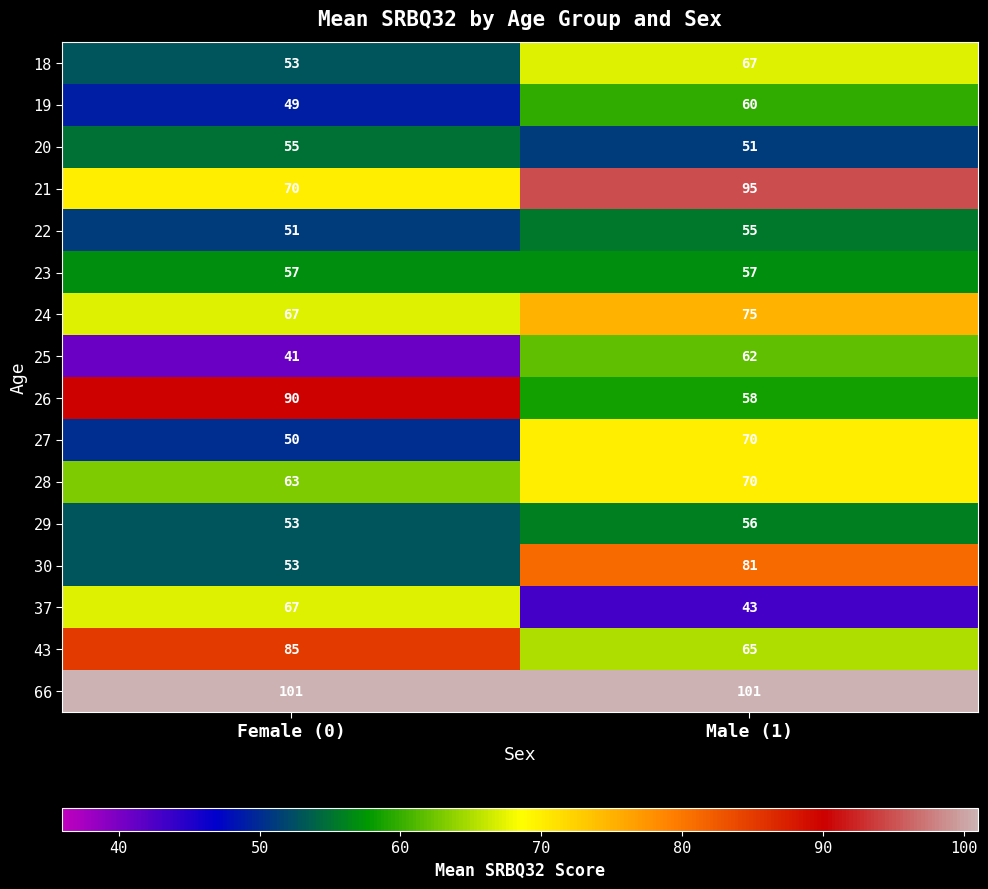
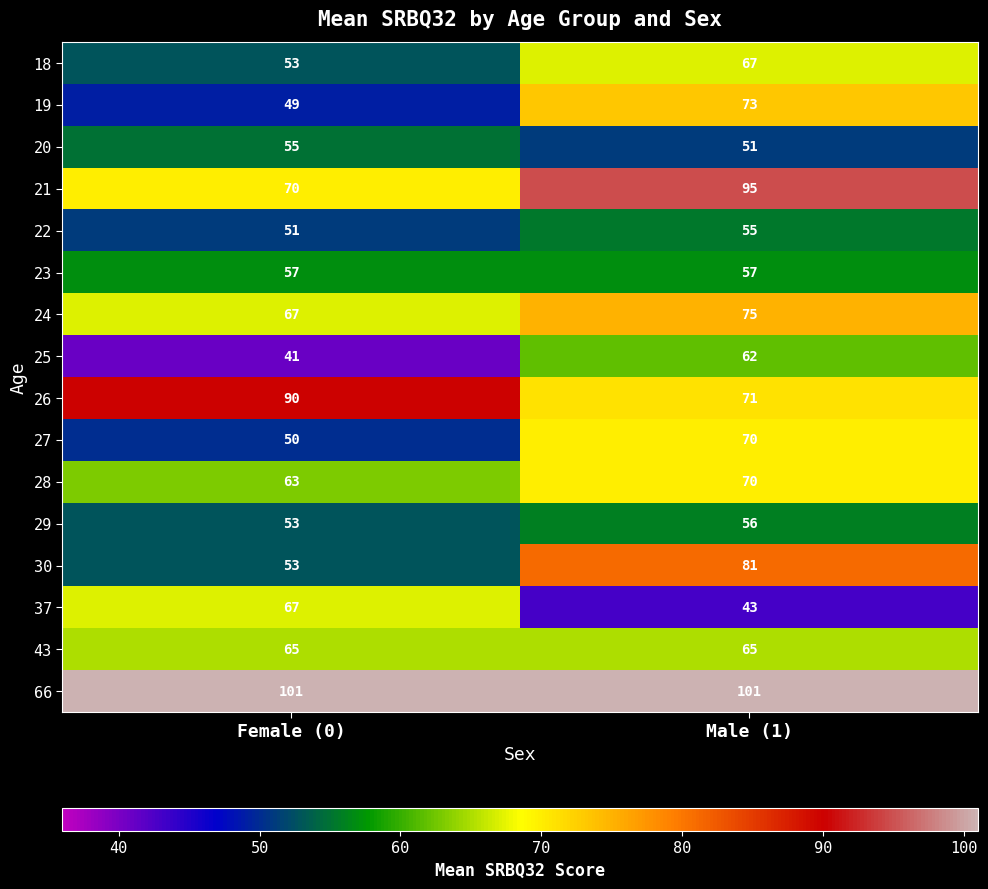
  {
    "18": {
      "Female (0)": 53,
      "Male (1)": 67
    },
    "19": {
      "Female (0)": 49,
-     "Male (1)": 60
+     "Male (1)": 73
    },
    "20": {
      "Female (0)": 55,
      "Male (1)": 51
    },
    "21": {
      "Female (0)": 70,
      "Male (1)": 95
    },
    "22": {
      "Female (0)": 51,
      "Male (1)": 55
    },
    "23": {
      "Female (0)": 57,
      "Male (1)": 57
    },
    "24": {
      "Female (0)": 67,
      "Male (1)": 75
    },
    "25": {
      "Female (0)": 41,
      "Male (1)": 62
    },
    "26": {
      "Female (0)": 90,
-     "Male (1)": 58
+     "Male (1)": 71
    },
    "27": {
      "Female (0)": 50,
      "Male (1)": 70
    },
    "28": {
      "Female (0)": 63,
      "Male (1)": 70
    },
    "29": {
      "Female (0)": 53,
      "Male (1)": 56
    },
    "30": {
      "Female (0)": 53,
      "Male (1)": 81
    },
    "37": {
      "Female (0)": 67,
      "Male (1)": 43
    },
    "43": {
-     "Female (0)": 85,
+     "Female (0)": 65,
      "Male (1)": 65
    },
    "66": {
      "Female (0)": 101,
      "Male (1)": 101
    }
  }
